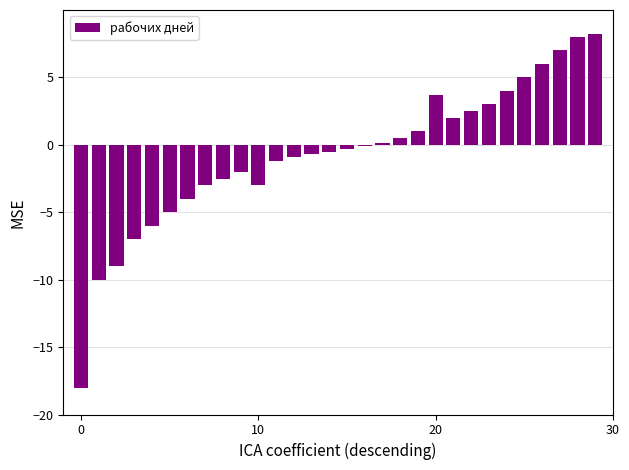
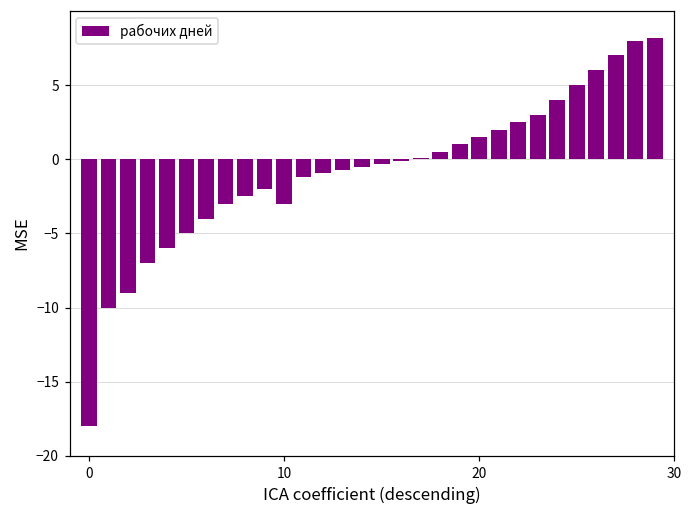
  {
    "0": -18.0,
    "10": -3.0,
-   "20": 3.7
+   "20": 1.5
  }
